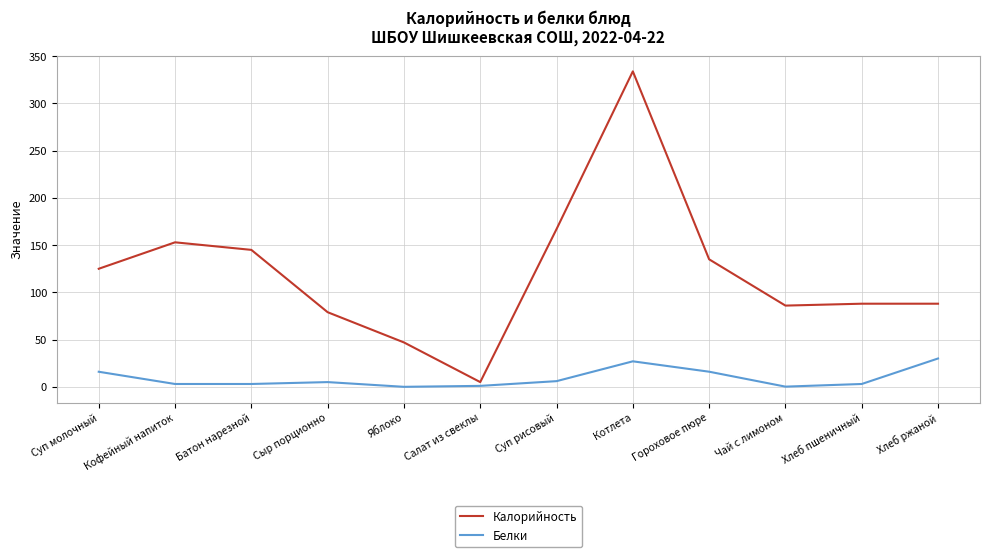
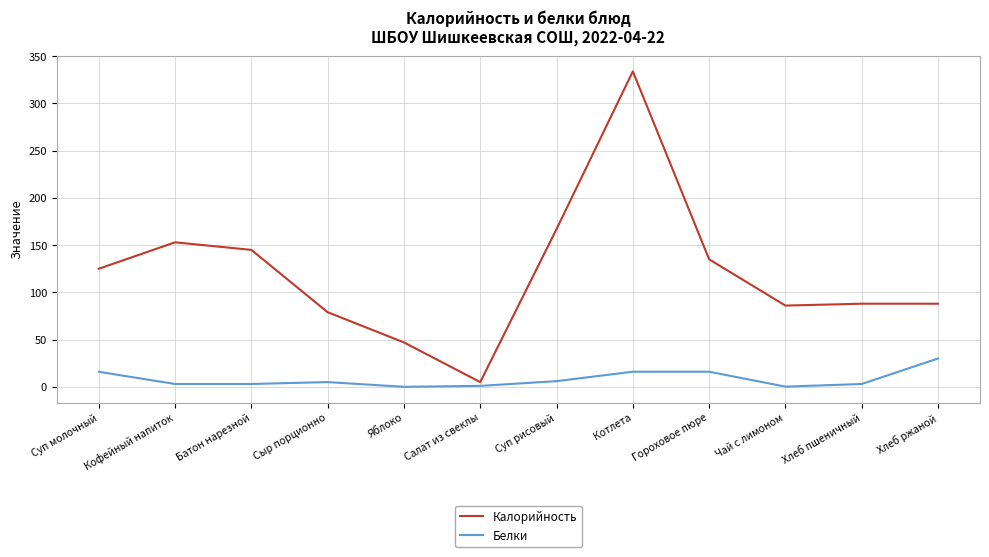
  {
    "Калорийность": {
      "Суп молочный": 130,
      "Кофейный напиток": 150,
      "Батон нарезной": 150,
      "Сыр порционно": 80,
      "Яблоко": 50,
      "Салат из свеклы": 10,
      "Суп рисовый": 170,
      "Котлета": 330,
      "Гороховое пюре": 140,
      "Чай с лимоном": 90,
      "Хлеб пшеничный": 90,
      "Хлеб ржаной": 90
    },
    "Белки": {
      "Суп молочный": 20,
      "Кофейный напиток": 0,
      "Батон нарезной": 0,
      "Сыр порционно": 10,
      "Яблоко": 0,
      "Салат из свеклы": 0,
      "Суп рисовый": 10,
-     "Котлета": 30,
+     "Котлета": 20,
      "Гороховое пюре": 20,
      "Чай с лимоном": 0,
      "Хлеб пшеничный": 0,
      "Хлеб ржаной": 30
    }
  }
